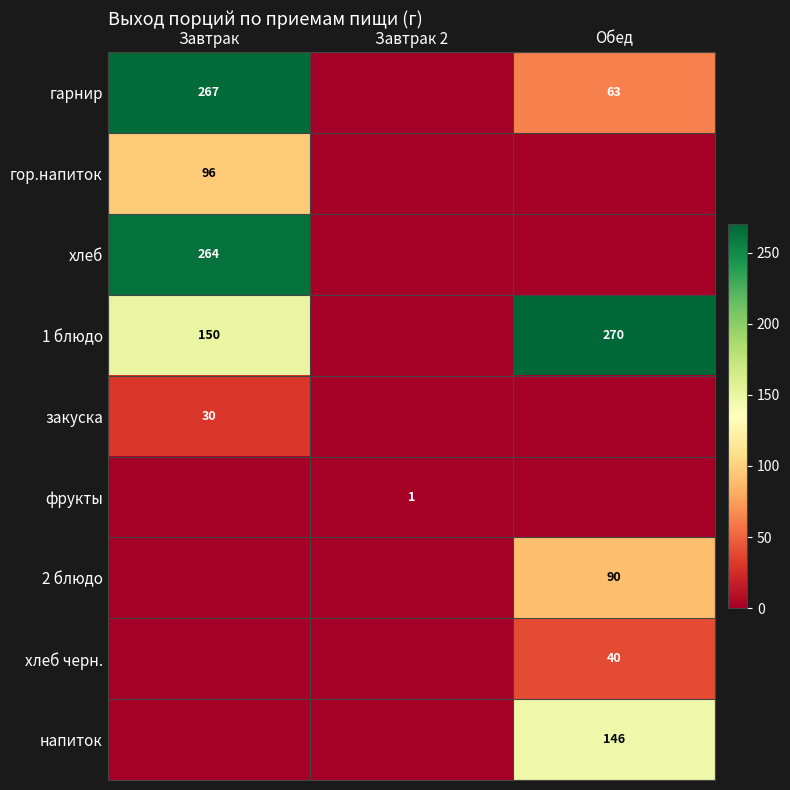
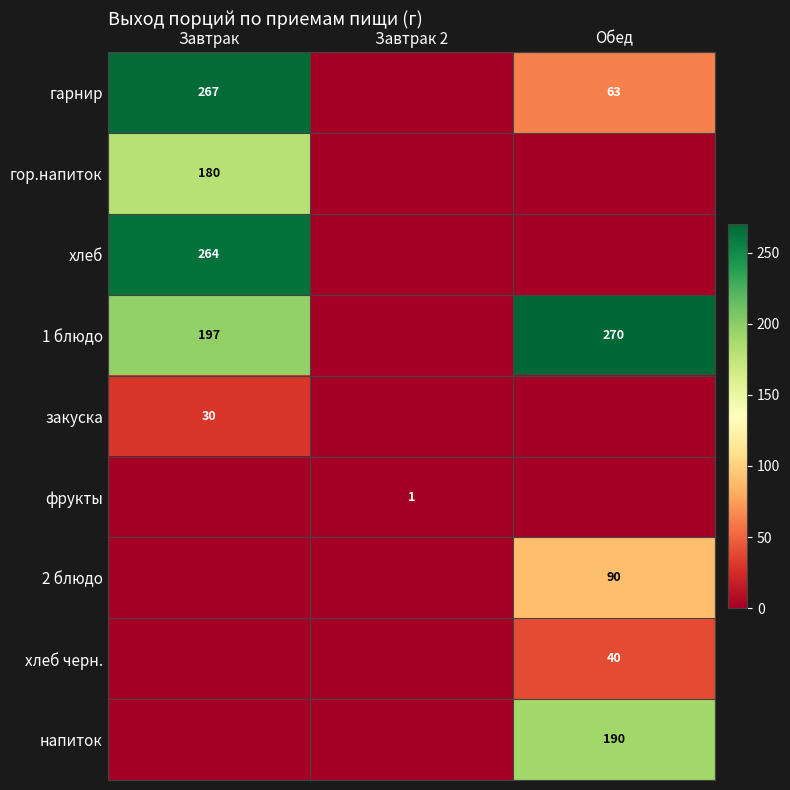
  {
    "гарнир": {
      "Завтрак": 267,
      "Обед": 63
    },
    "гор.напиток": {
-     "Завтрак": 96
+     "Завтрак": 180
    },
    "хлеб": {
      "Завтрак": 264
    },
    "1 блюдо": {
-     "Завтрак": 150,
+     "Завтрак": 197,
      "Обед": 270
    },
    "закуска": {
      "Завтрак": 30
    },
    "фрукты": {
      "Завтрак 2": 1
    },
    "2 блюдо": {
      "Обед": 90
    },
    "хлеб черн.": {
      "Обед": 40
    },
    "напиток": {
-     "Обед": 146
+     "Обед": 190
    }
  }
